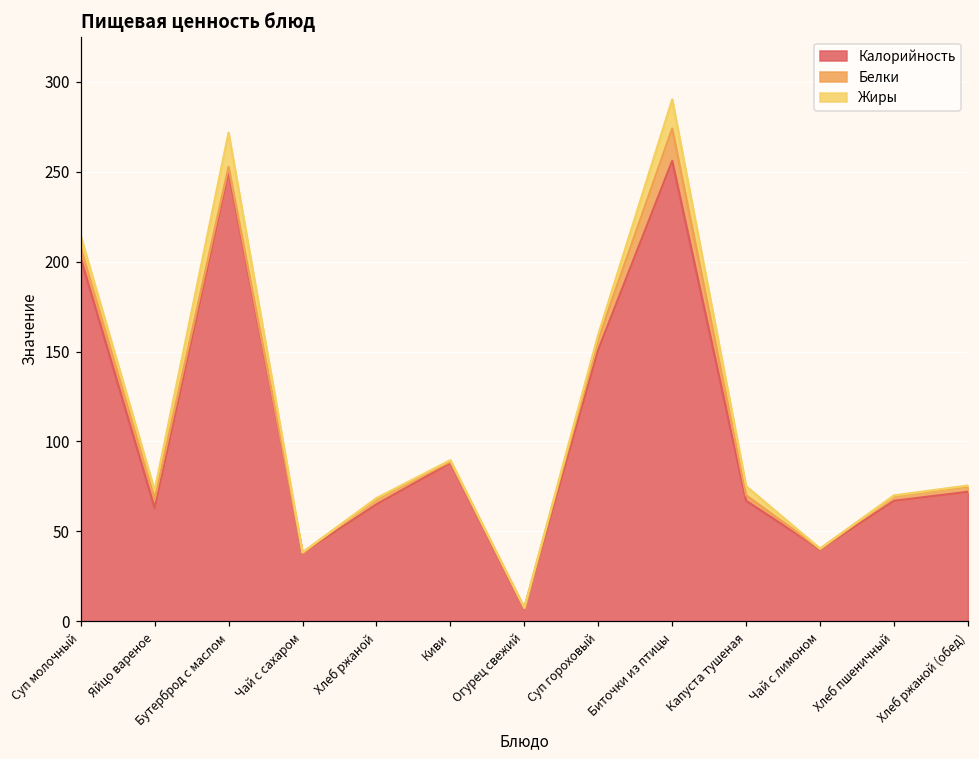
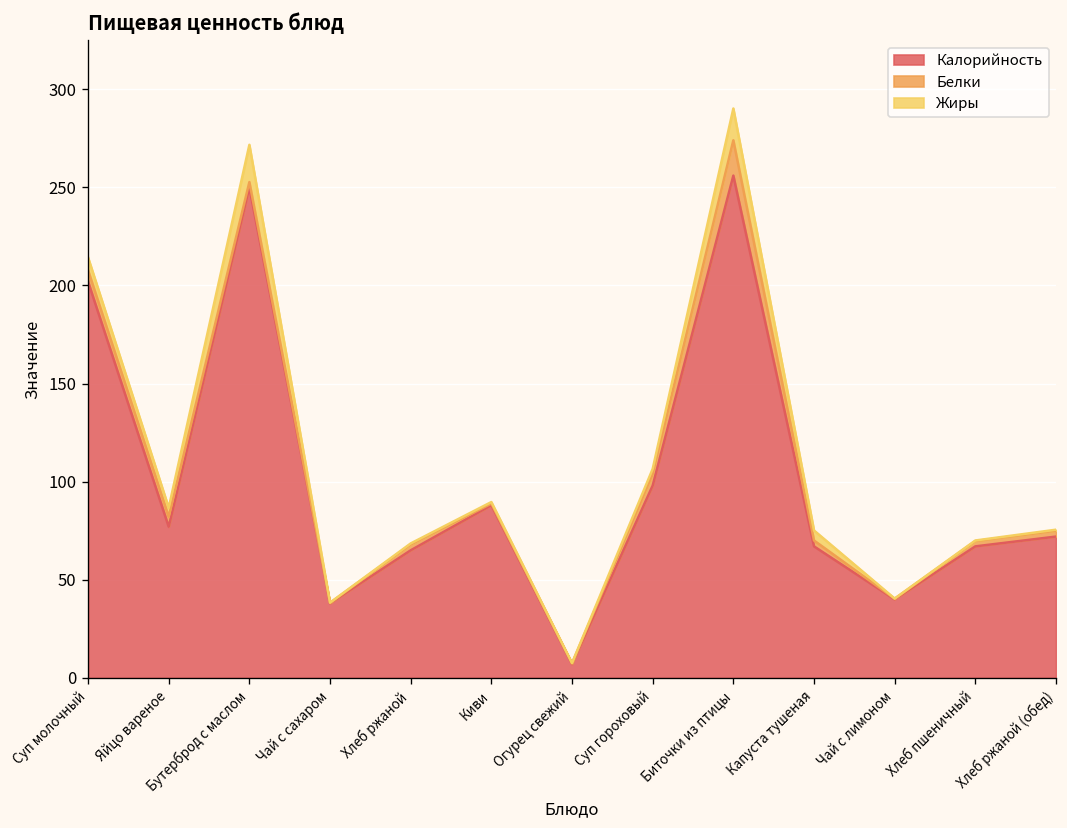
  {
    "Калорийность": {
      "Суп молочный": 202,
-     "Яйцо вареное": 63,
+     "Яйцо вареное": 77,
      "Бутерброд с маслом": 250,
      "Хлеб ржаной": 65,
-     "Суп гороховый": 151,
+     "Суп гороховый": 98,
      "Биточки из птицы": 256,
      "Капуста тушеная": 67,
      "Хлеб пшеничный": 67,
      "Хлеб ржаной (обед)": 72
    }
  }
